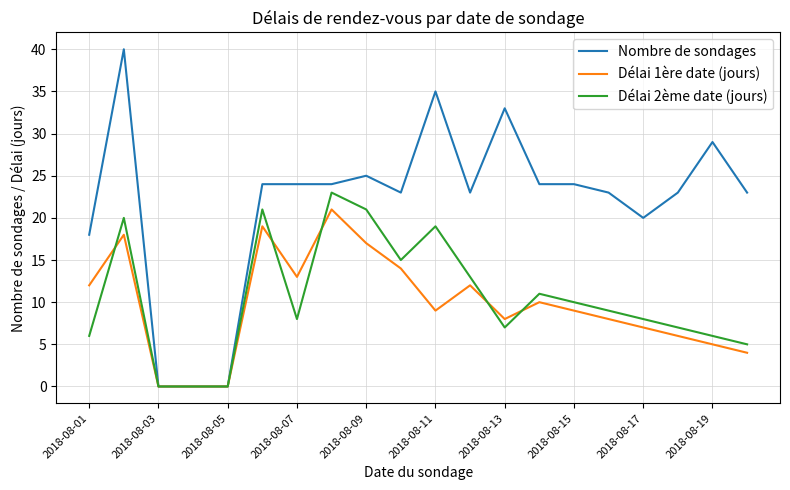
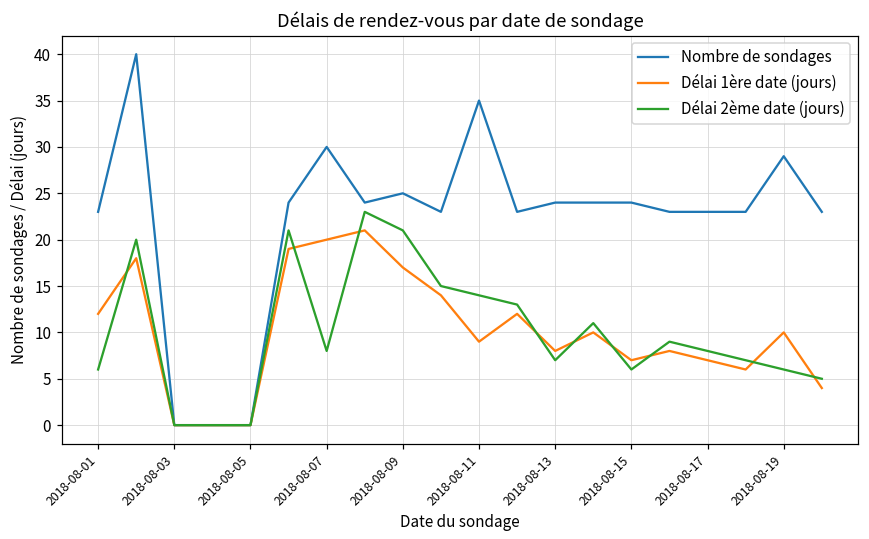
  {
    "Nombre de sondages": {
-     "2018-08-01": 18,
-     "2018-08-07": 24,
+     "2018-08-01": 23,
+     "2018-08-07": 30,
      "2018-08-09": 25,
      "2018-08-11": 35,
-     "2018-08-13": 33,
+     "2018-08-13": 24,
      "2018-08-15": 24,
-     "2018-08-17": 20,
+     "2018-08-17": 23,
      "2018-08-19": 29
    },
    "Délai 1ère date (jours)": {
      "2018-08-01": 12,
-     "2018-08-07": 13,
+     "2018-08-07": 20,
      "2018-08-09": 17,
      "2018-08-11": 9,
      "2018-08-13": 8,
-     "2018-08-15": 9,
+     "2018-08-15": 7,
      "2018-08-17": 7,
-     "2018-08-19": 5
+     "2018-08-19": 10
    },
    "Délai 2ème date (jours)": {
      "2018-08-01": 6,
      "2018-08-07": 8,
      "2018-08-09": 21,
-     "2018-08-11": 19,
+     "2018-08-11": 14,
      "2018-08-13": 7,
-     "2018-08-15": 10,
+     "2018-08-15": 6,
      "2018-08-17": 8,
      "2018-08-19": 6
    }
  }
